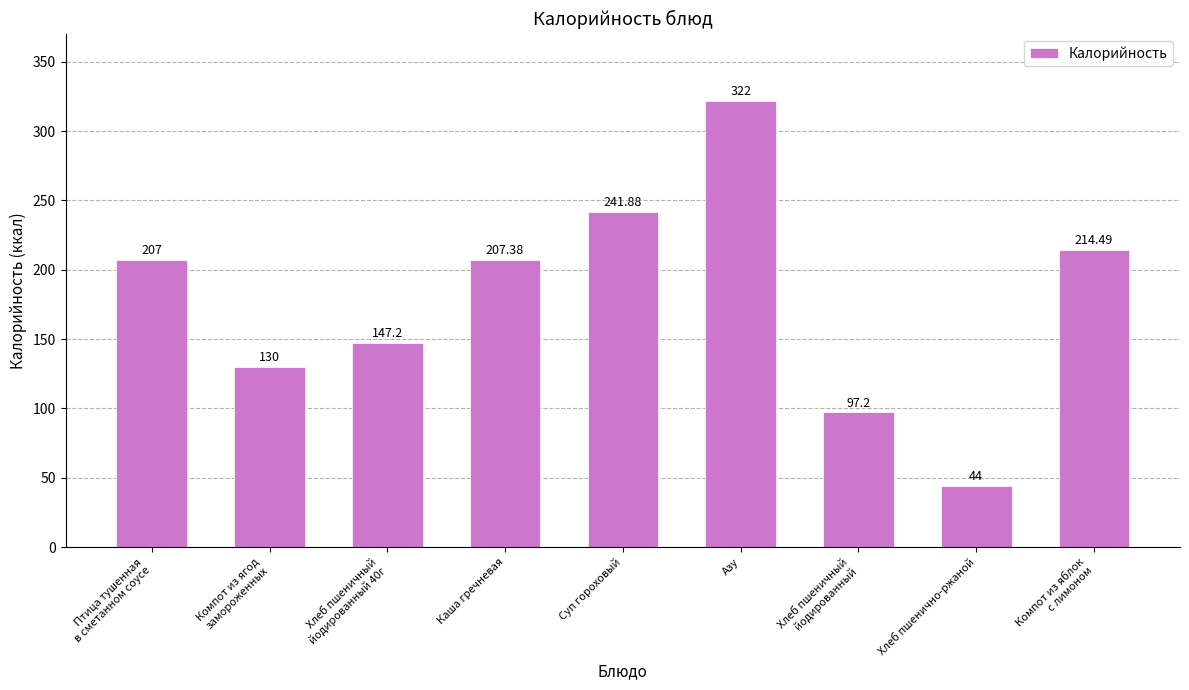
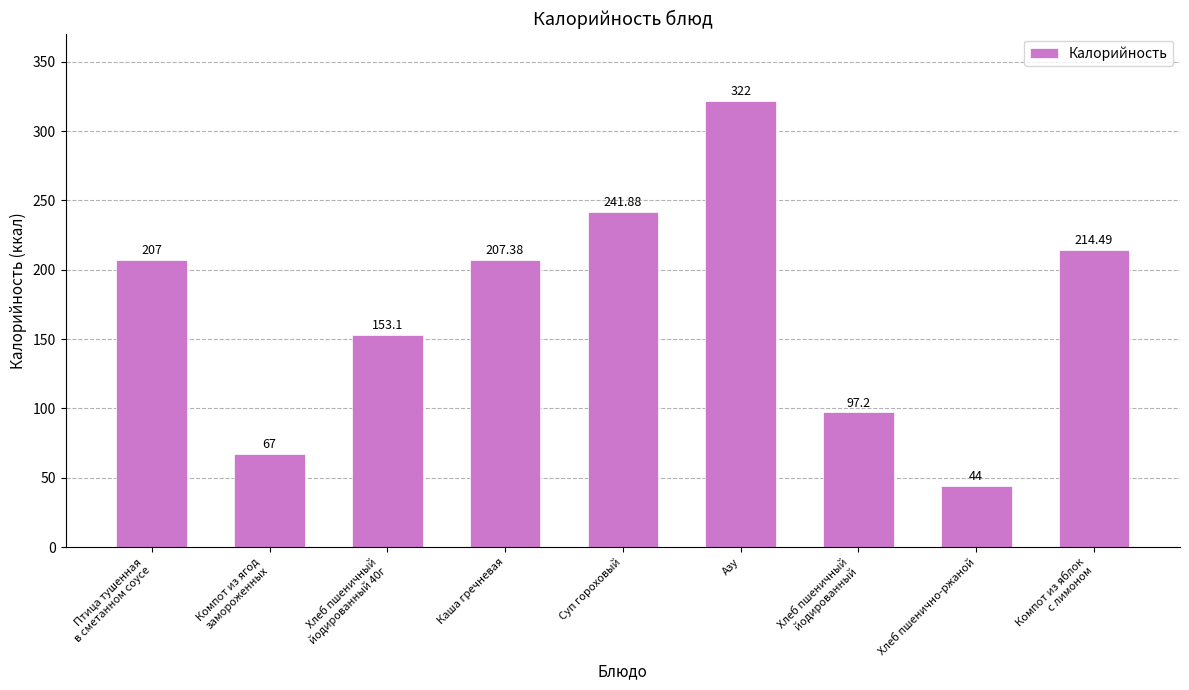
  {
    "Птица тушенная в сметанном соусе": 207,
-   "Компот из ягод замороженных": 130,
-   "Хлеб пшеничный йодированный 40г": 147.2,
+   "Компот из ягод замороженных": 67,
+   "Хлеб пшеничный йодированный 40г": 153.1,
    "Каша гречневая": 207.38,
    "Суп гороховый": 241.88,
    "Азу": 322,
    "Хлеб пшеничный йодированный": 97.2,
    "Хлеб пшенично-ржаной": 44,
    "Компот из яблок с лимоном": 214.49
  }
